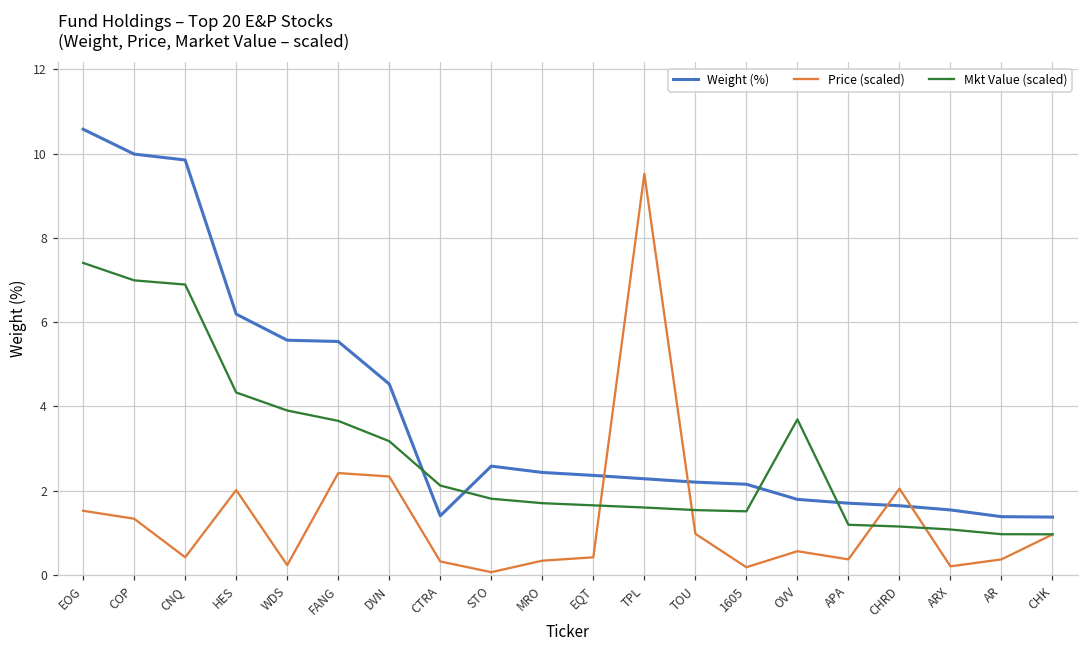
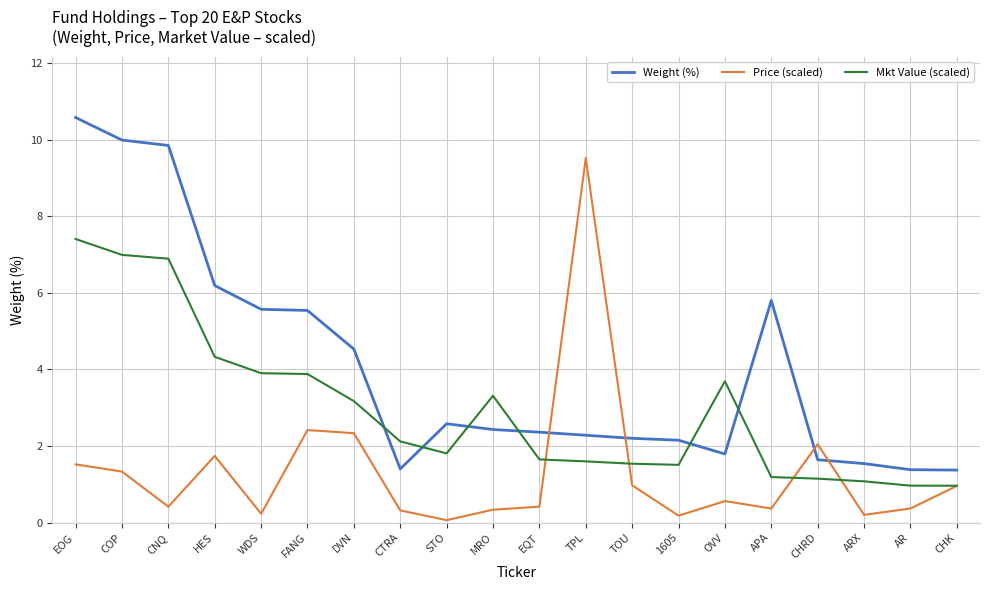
  {
    "Weight (%)": {
      "EOG": 10.6,
      "COP": 10.0,
      "CNQ": 9.9,
      "HES": 6.2,
      "WDS": 5.6,
      "FANG": 5.5,
      "DVN": 4.5,
      "CTRA": 1.4,
      "STO": 2.6,
      "MRO": 2.4,
      "EQT": 2.4,
      "TPL": 2.3,
      "TOU": 2.2,
      "1605": 2.2,
      "OVV": 1.8,
-     "APA": 1.7,
+     "APA": 5.8,
      "CHRD": 1.6,
      "ARX": 1.5,
      "AR": 1.4,
      "CHK": 1.4
    },
    "Price (scaled)": {
      "EOG": 1.5,
      "COP": 1.3,
      "CNQ": 0.4,
-     "HES": 2.0,
+     "HES": 1.7,
      "WDS": 0.2,
      "FANG": 2.4,
      "DVN": 2.3,
      "CTRA": 0.3,
      "STO": 0.1,
      "MRO": 0.3,
      "EQT": 0.4,
      "TPL": 9.5,
      "TOU": 1.0,
      "1605": 0.2,
      "OVV": 0.6,
      "APA": 0.4,
      "CHRD": 2.0,
      "ARX": 0.2,
      "AR": 0.4
    },
    "Mkt Value (scaled)": {
      "EOG": 7.4,
      "COP": 7.0,
      "CNQ": 6.9,
      "HES": 4.3,
      "WDS": 3.9,
-     "FANG": 3.7,
+     "FANG": 3.9,
      "DVN": 3.2,
      "CTRA": 2.1,
      "STO": 1.8,
-     "MRO": 1.7,
+     "MRO": 3.3,
      "EQT": 1.6,
      "TPL": 1.6,
      "TOU": 1.5,
      "1605": 1.5,
      "OVV": 3.7,
      "APA": 1.2,
      "CHRD": 1.1,
      "ARX": 1.1,
      "AR": 1.0
    }
  }
